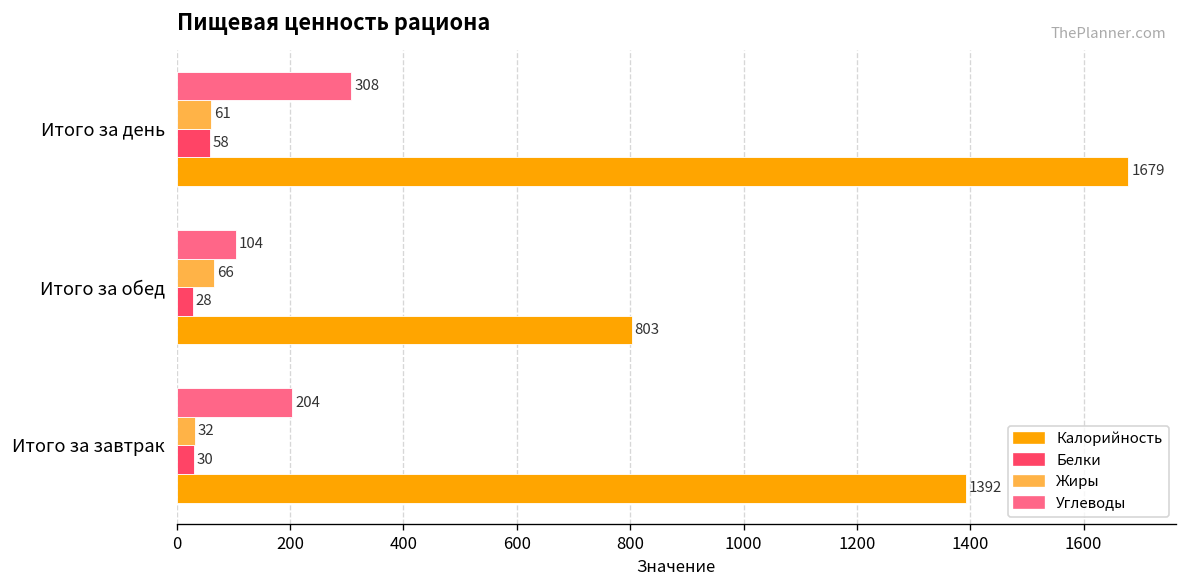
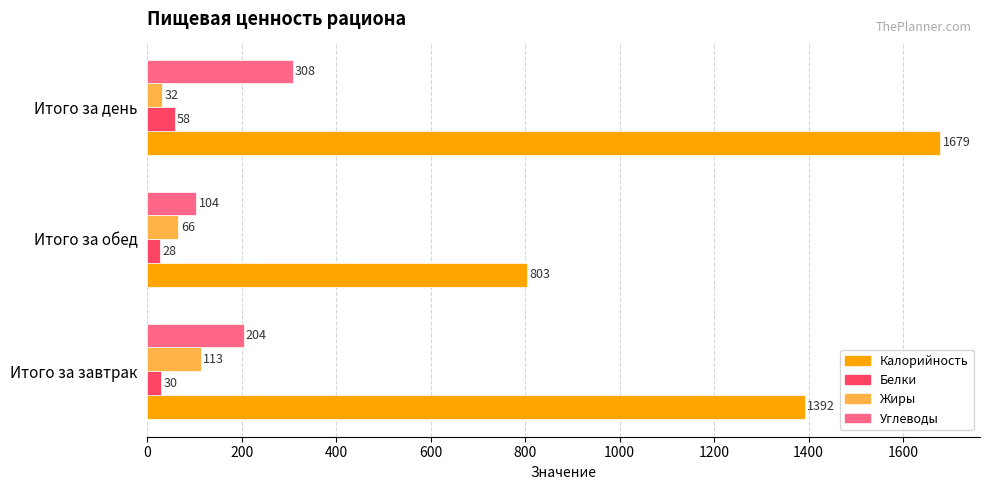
  {
    "Калорийность": {
      "Итого за день": 1679,
      "Итого за обед": 803,
      "Итого за завтрак": 1392
    },
    "Жиры": {
-     "Итого за день": 61,
+     "Итого за день": 32,
      "Итого за обед": 66,
-     "Итого за завтрак": 32
+     "Итого за завтрак": 113
    }
  }
